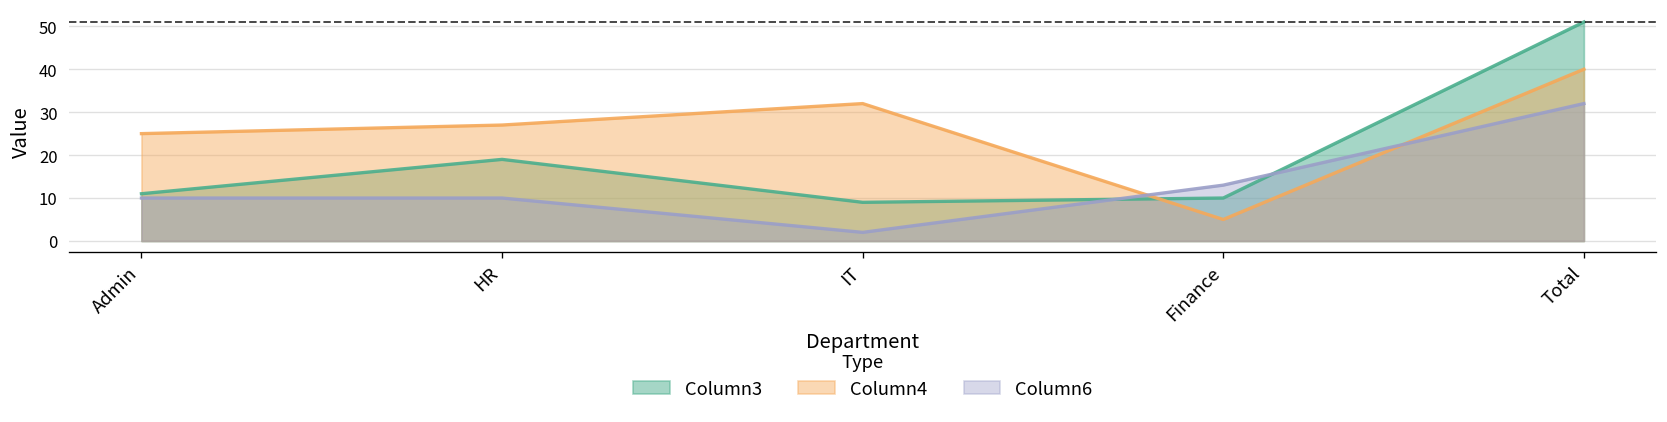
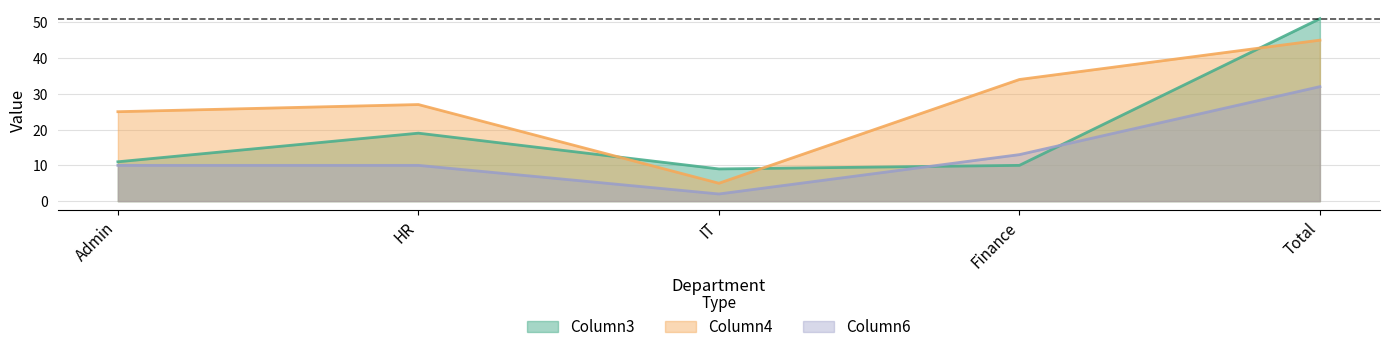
  {
    "Column3": {
      "Admin": 11,
      "HR": 19,
      "IT": 9,
      "Finance": 10,
      "Total": 51
    },
    "Column4": {
      "Admin": 25,
      "HR": 27,
-     "IT": 32,
-     "Finance": 5,
-     "Total": 40
+     "IT": 5,
+     "Finance": 34,
+     "Total": 45
    },
    "Column6": {
      "Admin": 10,
      "HR": 10,
      "IT": 2,
      "Finance": 13,
      "Total": 32
    }
  }
